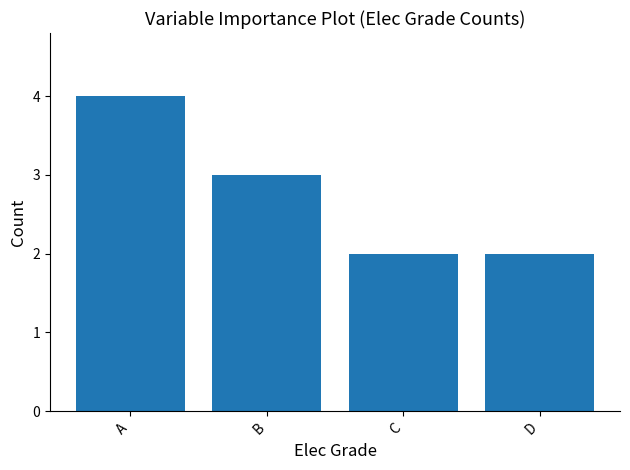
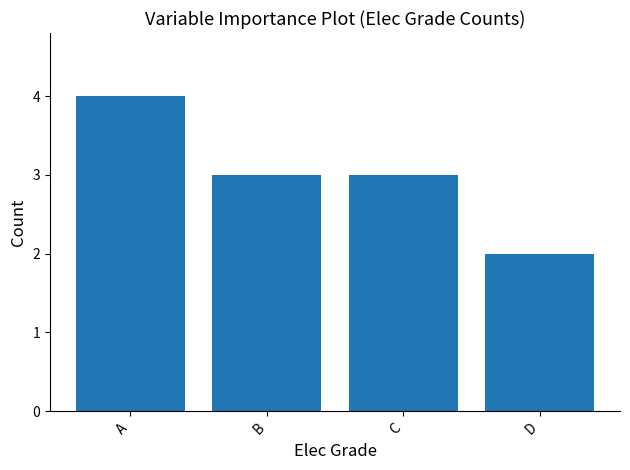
  {
    "A": 4,
    "B": 3,
-   "C": 2,
+   "C": 3,
    "D": 2
  }
